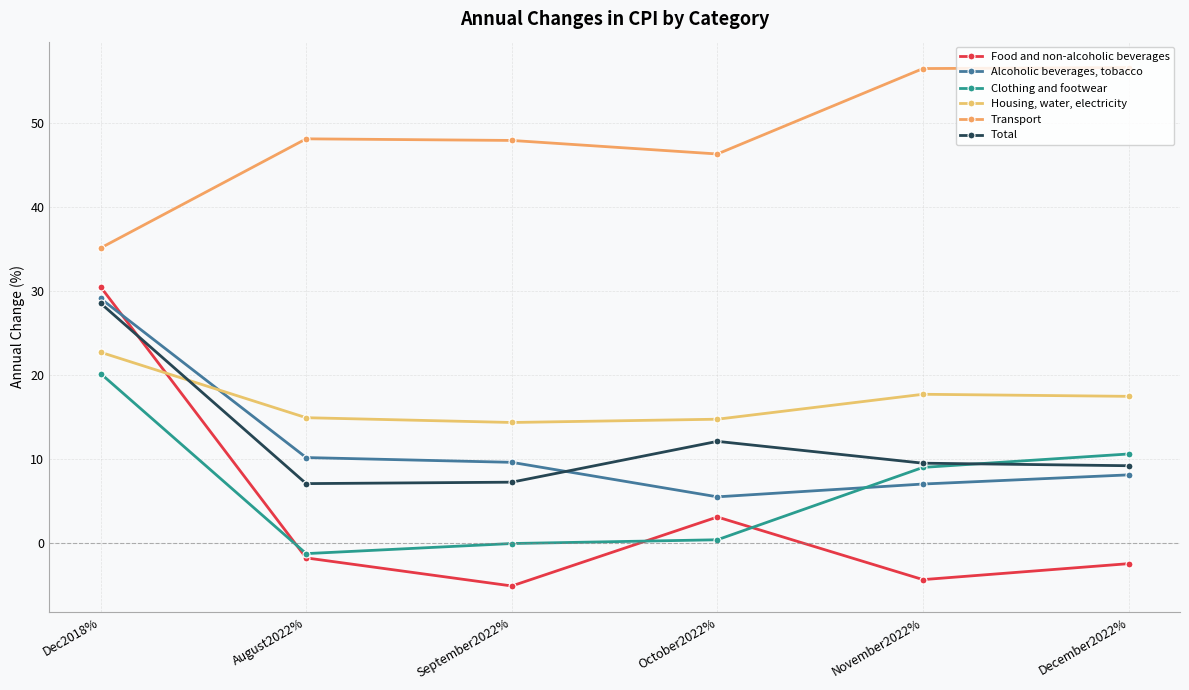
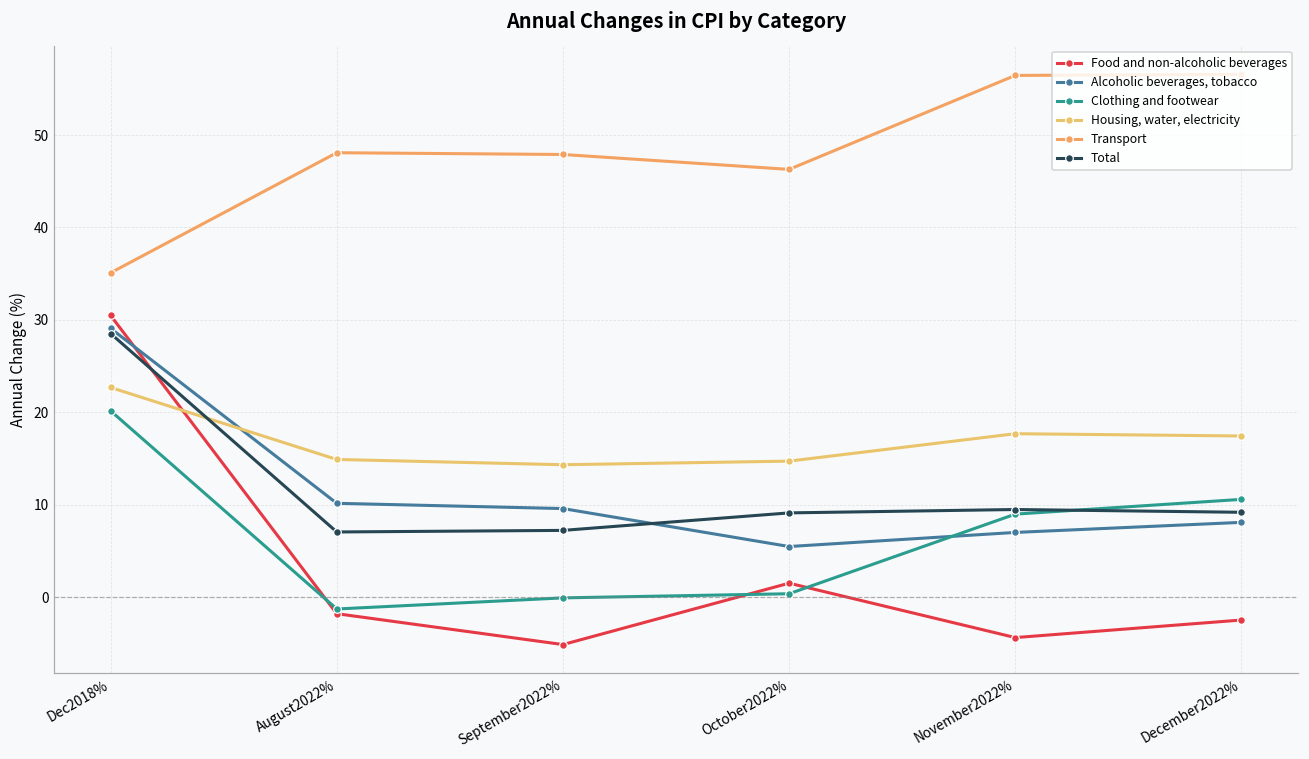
  {
    "Food and non-alcoholic beverages": {
      "Dec2018%": 30,
      "August2022%": -2,
      "September2022%": -5,
-     "October2022%": 3,
+     "October2022%": 2,
      "November2022%": -4,
      "December2022%": -2
    },
    "Total": {
      "Dec2018%": 29,
      "August2022%": 7,
      "September2022%": 7,
-     "October2022%": 12,
+     "October2022%": 9,
      "November2022%": 9,
      "December2022%": 9
    }
  }
